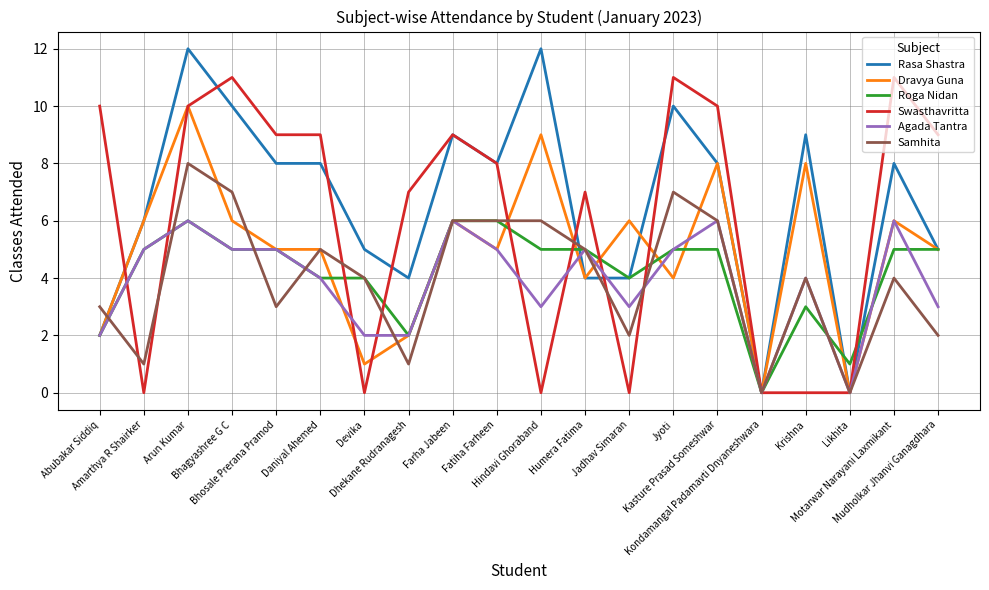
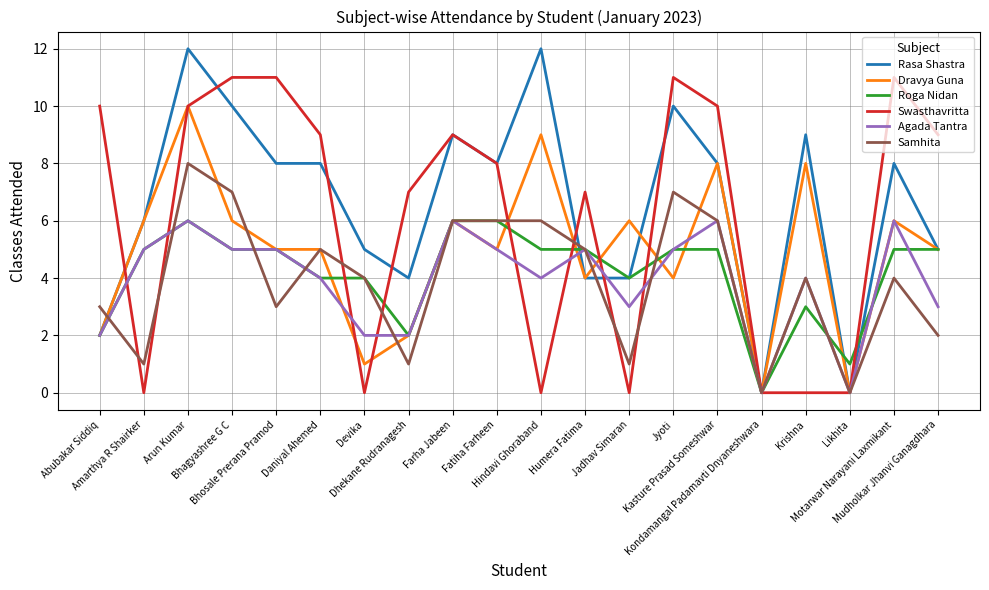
  {
    "Rasa Shastra": {
      "Arun Kumar": 12,
      "Bhagyashree G C": 10,
      "Bhosale Prerana Pramod": 8,
      "Daniyal Ahemed": 8,
      "Devika": 5,
      "Dhekane Rudranagesh": 4,
      "Hindavi Ghoraband": 12,
      "Jyoti": 10,
      "Krishna": 9,
      "Motarwar Narayani Laxmikant": 8
    },
    "Dravya Guna": {
      "Bhagyashree G C": 6,
      "Devika": 1,
      "Hindavi Ghoraband": 9,
      "Jadhav Simaran": 6,
      "Jyoti": 4,
      "Krishna": 8
    },
    "Roga Nidan": {
      "Hindavi Ghoraband": 5,
      "Kasture Prasad Someshwar": 5,
      "Krishna": 3,
      "Likhita": 1,
      "Motarwar Narayani Laxmikant": 5
    },
    "Swasthavritta": {
      "Abubakar Siddiq": 10,
      "Amarthya R Shairker": 0,
      "Bhagyashree G C": 11,
-     "Bhosale Prerana Pramod": 9,
+     "Bhosale Prerana Pramod": 11,
      "Daniyal Ahemed": 9,
      "Devika": 0,
      "Dhekane Rudranagesh": 7,
      "Hindavi Ghoraband": 0,
      "Humera Fatima": 7,
      "Jadhav Simaran": 0,
      "Jyoti": 11,
      "Kasture Prasad Someshwar": 10,
      "Krishna": 0
    },
    "Agada Tantra": {
      "Devika": 2,
-     "Hindavi Ghoraband": 3,
+     "Hindavi Ghoraband": 4,
      "Jadhav Simaran": 3,
      "Mudholkar Jhanvi Ganagdhara": 3
    },
    "Samhita": {
      "Abubakar Siddiq": 3,
      "Amarthya R Shairker": 1,
      "Arun Kumar": 8,
      "Bhagyashree G C": 7,
      "Bhosale Prerana Pramod": 3,
      "Dhekane Rudranagesh": 1,
      "Hindavi Ghoraband": 6,
-     "Jadhav Simaran": 2,
+     "Jadhav Simaran": 1,
      "Jyoti": 7,
      "Motarwar Narayani Laxmikant": 4,
      "Mudholkar Jhanvi Ganagdhara": 2
    }
  }
